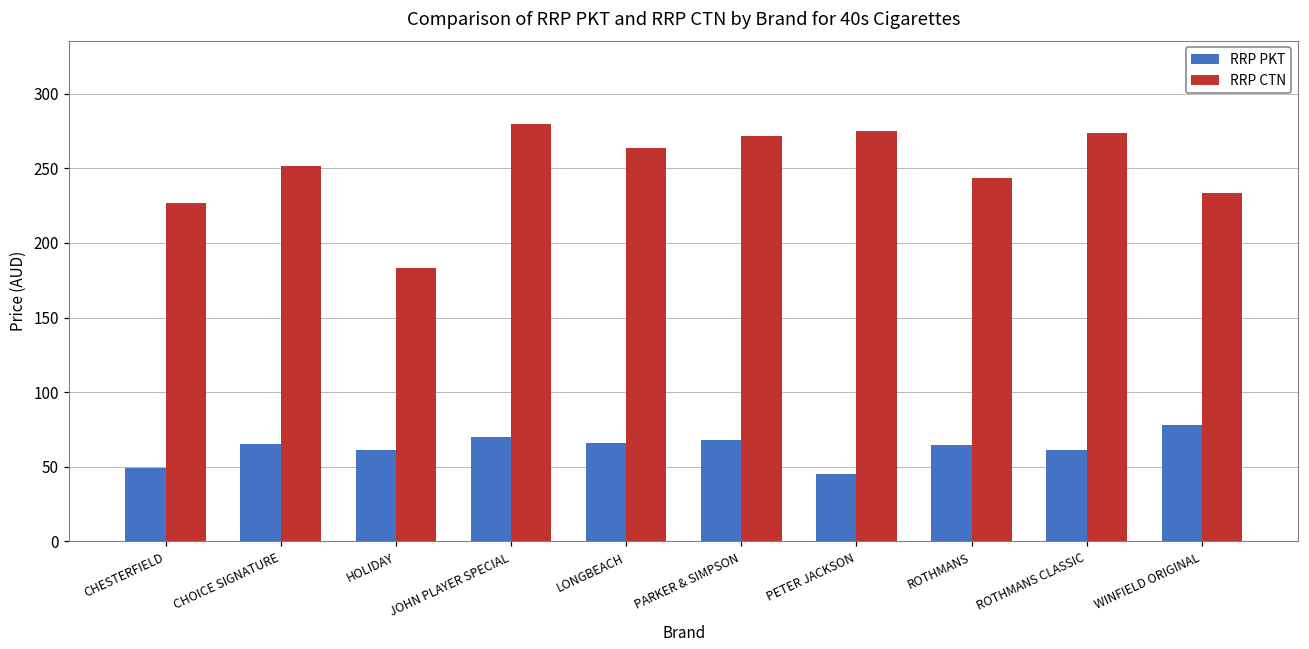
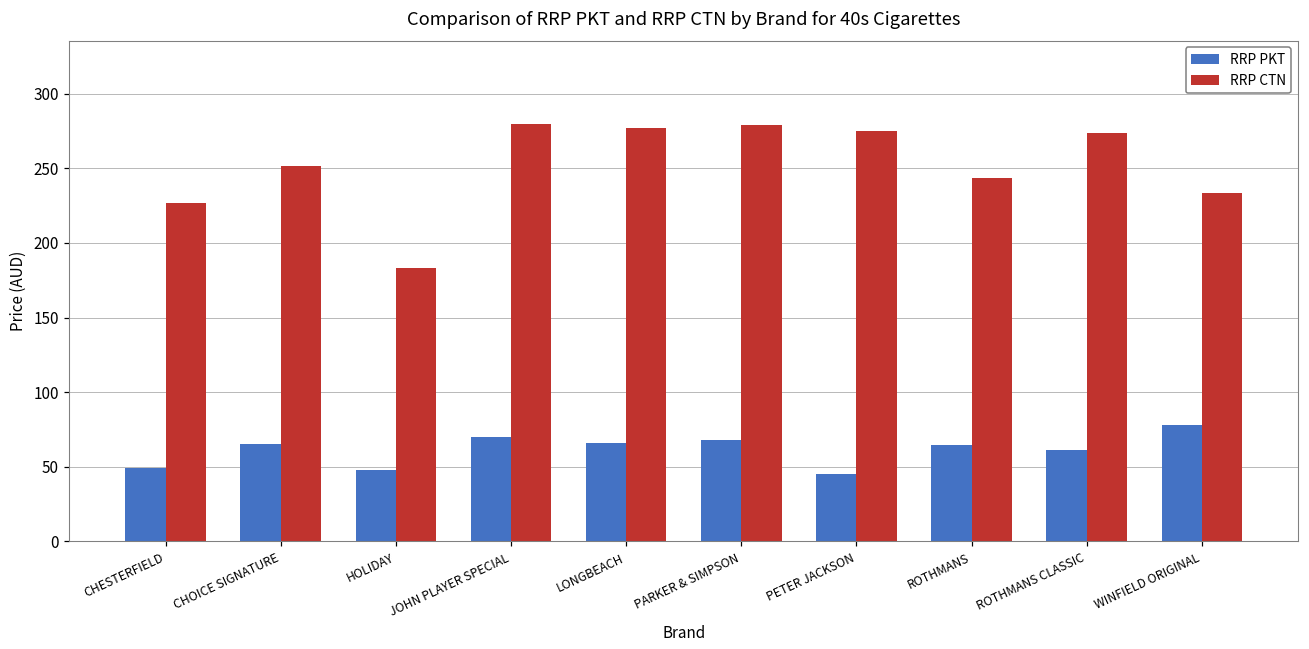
  {
    "RRP PKT": {
      "CHESTERFIELD": 49,
      "CHOICE SIGNATURE": 65,
-     "HOLIDAY": 61,
+     "HOLIDAY": 48,
      "JOHN PLAYER SPECIAL": 70,
      "LONGBEACH": 66,
      "PARKER & SIMPSON": 68,
      "PETER JACKSON": 45,
      "ROTHMANS": 64,
      "ROTHMANS CLASSIC": 61,
      "WINFIELD ORIGINAL": 78
    },
    "RRP CTN": {
      "CHESTERFIELD": 227,
      "CHOICE SIGNATURE": 251,
      "HOLIDAY": 183,
      "JOHN PLAYER SPECIAL": 280,
-     "LONGBEACH": 264,
-     "PARKER & SIMPSON": 272,
+     "LONGBEACH": 277,
+     "PARKER & SIMPSON": 279,
      "PETER JACKSON": 275,
      "ROTHMANS": 244,
      "ROTHMANS CLASSIC": 274,
      "WINFIELD ORIGINAL": 234
    }
  }
